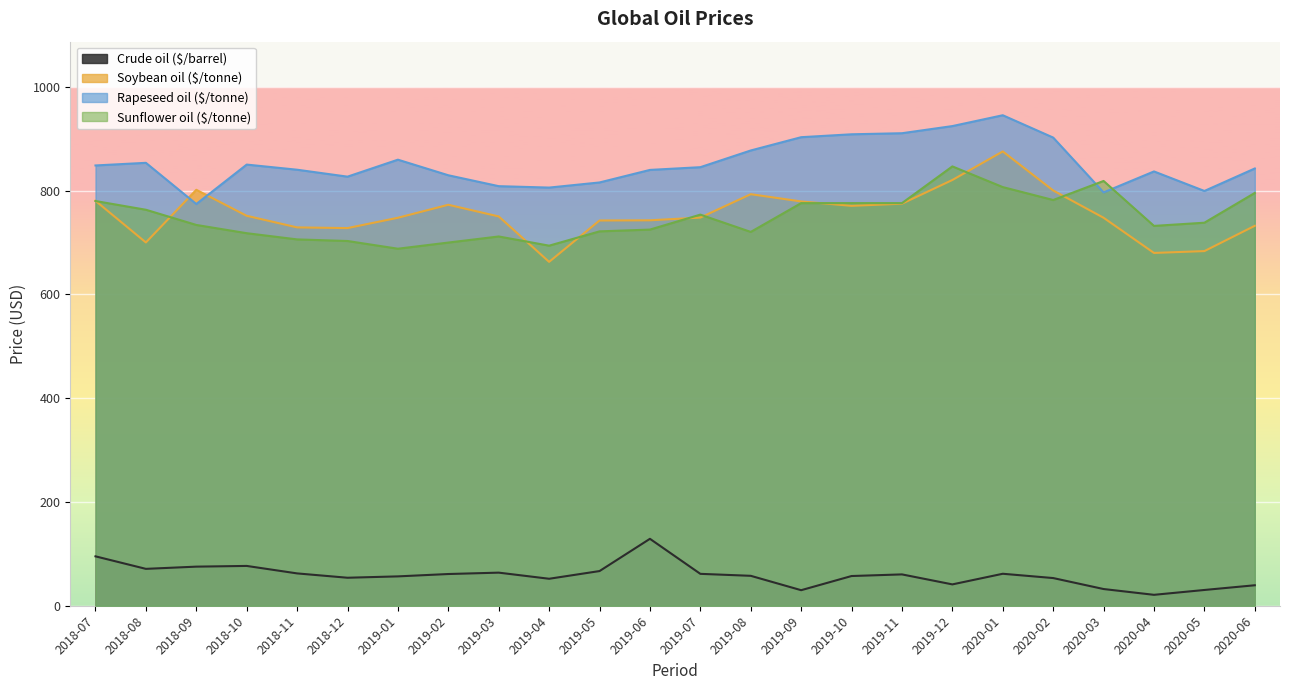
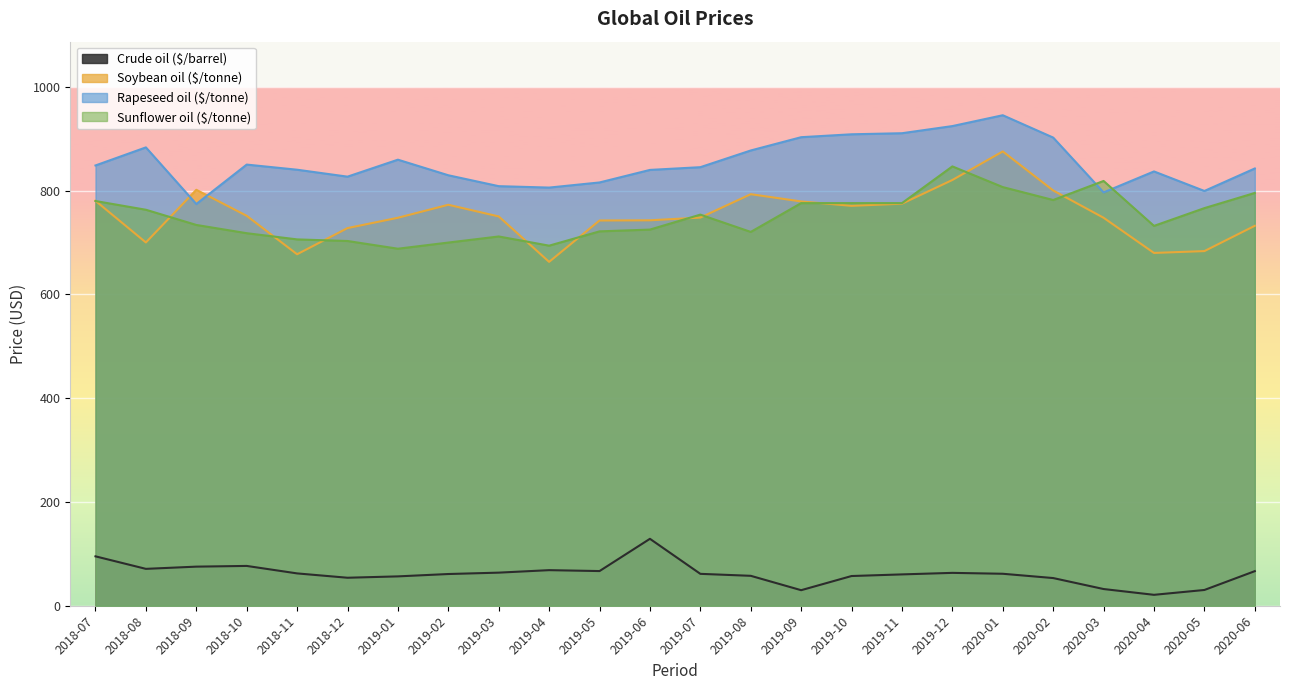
  {
    "Crude oil ($/barrel)": {
      "2018-07": 100,
      "2018-08": 70,
      "2018-09": 80,
      "2018-10": 80,
      "2018-11": 60,
      "2018-12": 50,
      "2019-01": 60,
      "2019-02": 60,
      "2019-03": 60,
-     "2019-04": 50,
+     "2019-04": 70,
      "2019-05": 70,
      "2019-06": 130,
      "2019-07": 60,
      "2019-08": 60,
      "2019-09": 30,
      "2019-10": 60,
      "2019-11": 60,
-     "2019-12": 40,
+     "2019-12": 60,
      "2020-01": 60,
      "2020-02": 50,
      "2020-03": 30,
      "2020-04": 20,
      "2020-05": 30,
-     "2020-06": 40
+     "2020-06": 70
    },
    "Soybean oil ($/tonne)": {
      "2018-08": 700,
      "2018-09": 800,
      "2018-10": 750,
-     "2018-11": 730,
+     "2018-11": 680,
      "2018-12": 730,
      "2019-01": 750,
      "2019-02": 770,
      "2019-03": 750,
      "2019-04": 660,
      "2019-05": 740,
      "2019-06": 740,
      "2019-07": 750,
      "2019-08": 790,
      "2019-10": 770,
      "2019-12": 820,
      "2020-01": 880,
      "2020-02": 800,
      "2020-03": 750,
      "2020-04": 680,
      "2020-05": 680,
      "2020-06": 730
    },
    "Rapeseed oil ($/tonne)": {
      "2018-07": 850,
-     "2018-08": 850,
+     "2018-08": 880,
      "2018-09": 770,
      "2018-10": 850,
      "2018-11": 840,
      "2018-12": 830,
      "2019-01": 860,
      "2019-02": 830,
      "2019-03": 810,
      "2019-04": 810,
      "2019-05": 820,
      "2019-06": 840,
      "2019-07": 850,
      "2019-08": 880,
      "2019-09": 900,
      "2019-10": 910,
      "2019-11": 910,
      "2019-12": 920,
      "2020-01": 950,
      "2020-02": 900,
      "2020-03": 800,
      "2020-04": 840,
      "2020-05": 800,
      "2020-06": 840
    },
    "Sunflower oil ($/tonne)": {
      "2018-08": 760,
      "2018-09": 730,
      "2018-10": 720,
      "2018-11": 710,
      "2018-12": 700,
      "2019-01": 690,
      "2019-02": 700,
      "2019-03": 710,
      "2019-04": 690,
      "2019-05": 720,
      "2019-06": 730,
      "2019-07": 750,
      "2019-08": 720,
      "2019-10": 780,
      "2019-12": 850,
      "2020-01": 810,
      "2020-02": 780,
      "2020-03": 820,
      "2020-04": 730,
-     "2020-05": 740,
+     "2020-05": 770,
      "2020-06": 800
    }
  }
